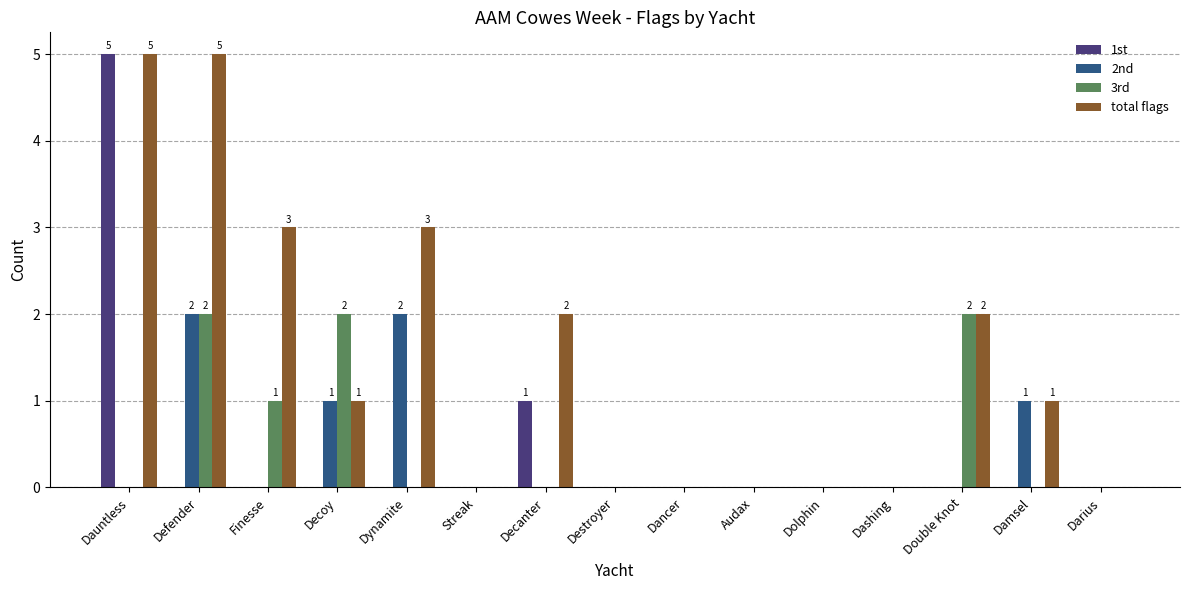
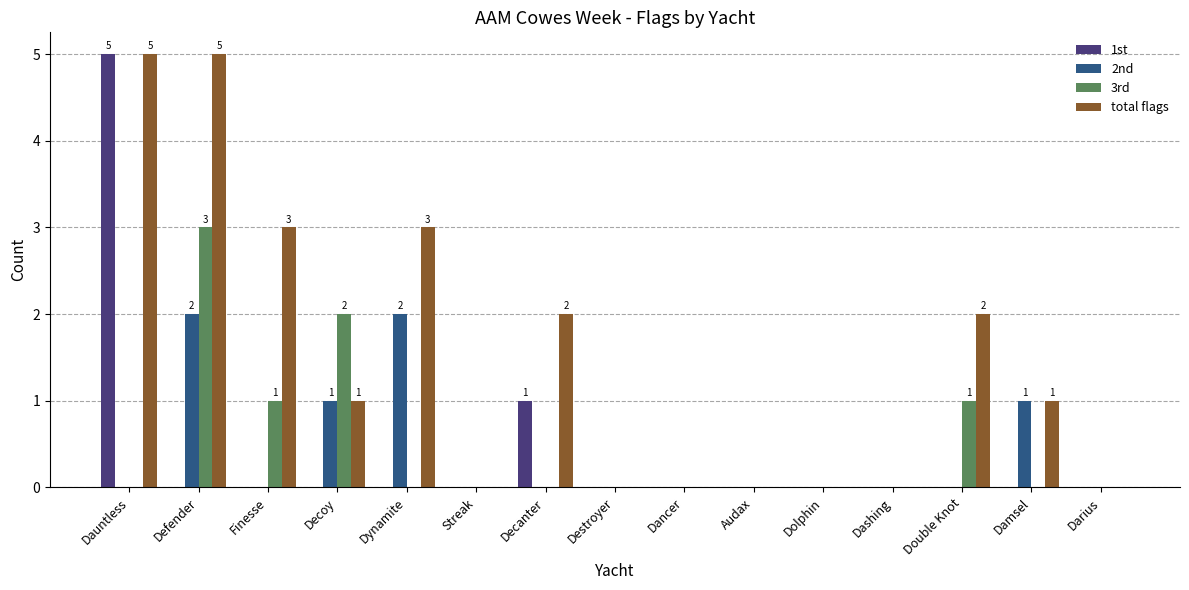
  {
    "3rd": {
-     "Defender": 2,
+     "Defender": 3,
      "Finesse": 1,
      "Decoy": 2,
-     "Double Knot": 2
+     "Double Knot": 1
    },
    "total flags": {
      "Dauntless": 5,
      "Defender": 5,
      "Finesse": 3,
      "Decoy": 1,
      "Dynamite": 3,
      "Decanter": 2,
      "Double Knot": 2,
      "Damsel": 1
    }
  }
